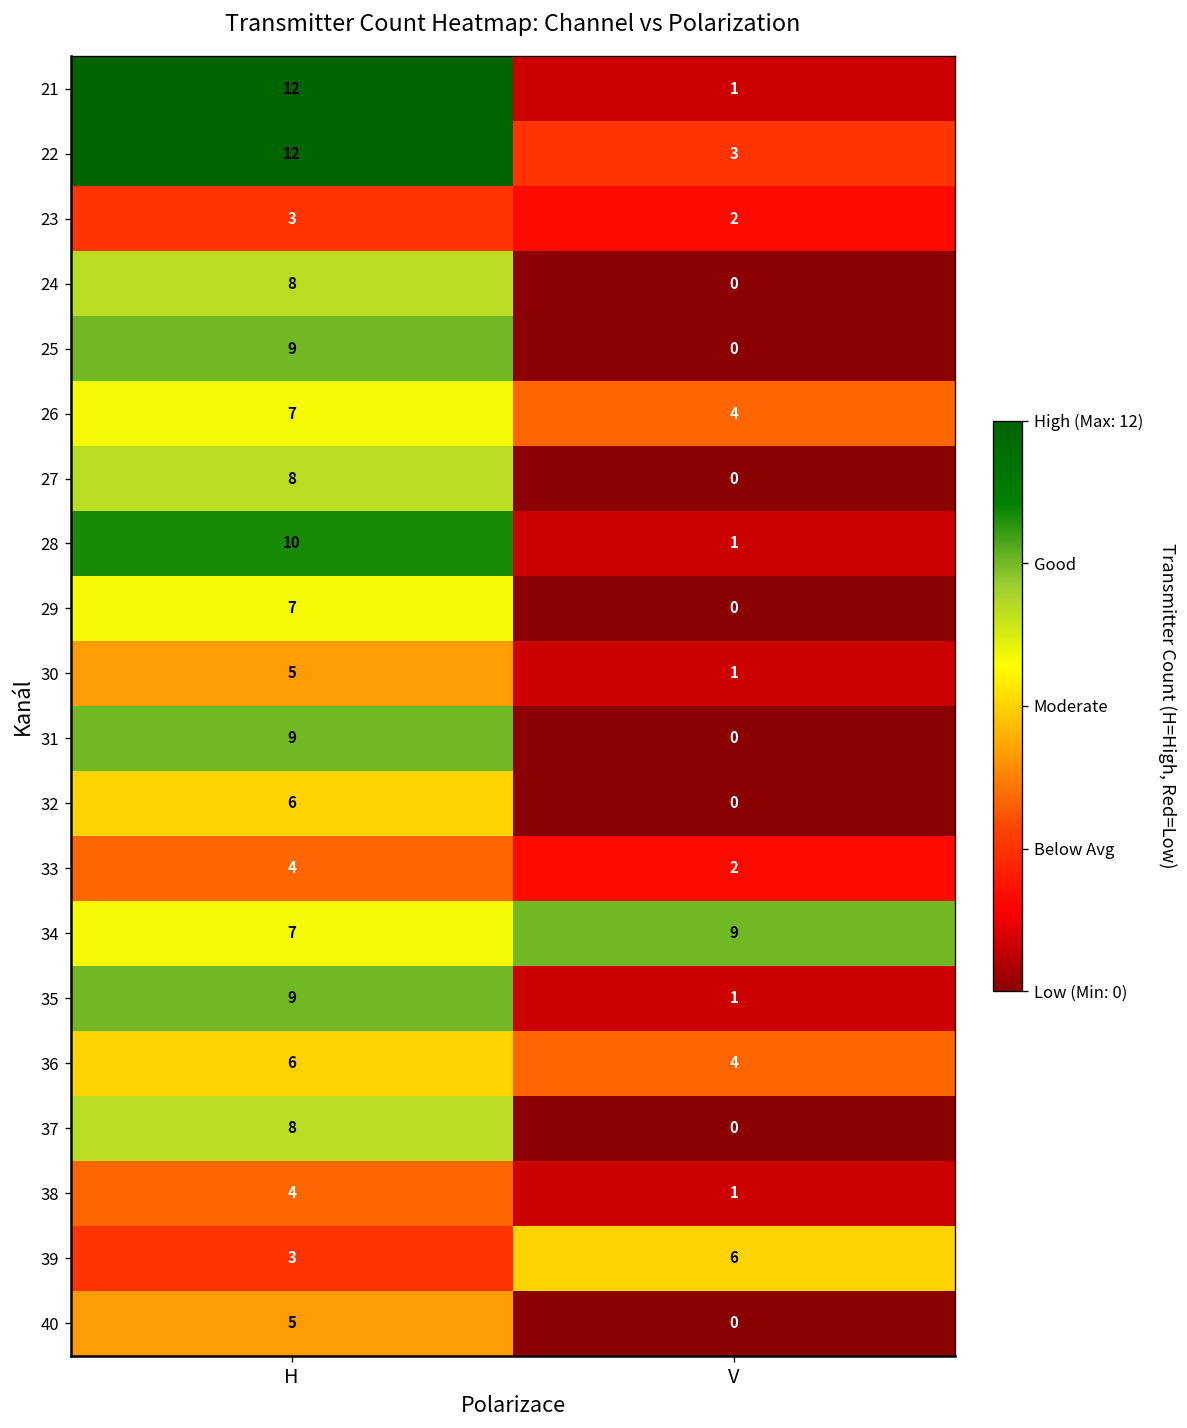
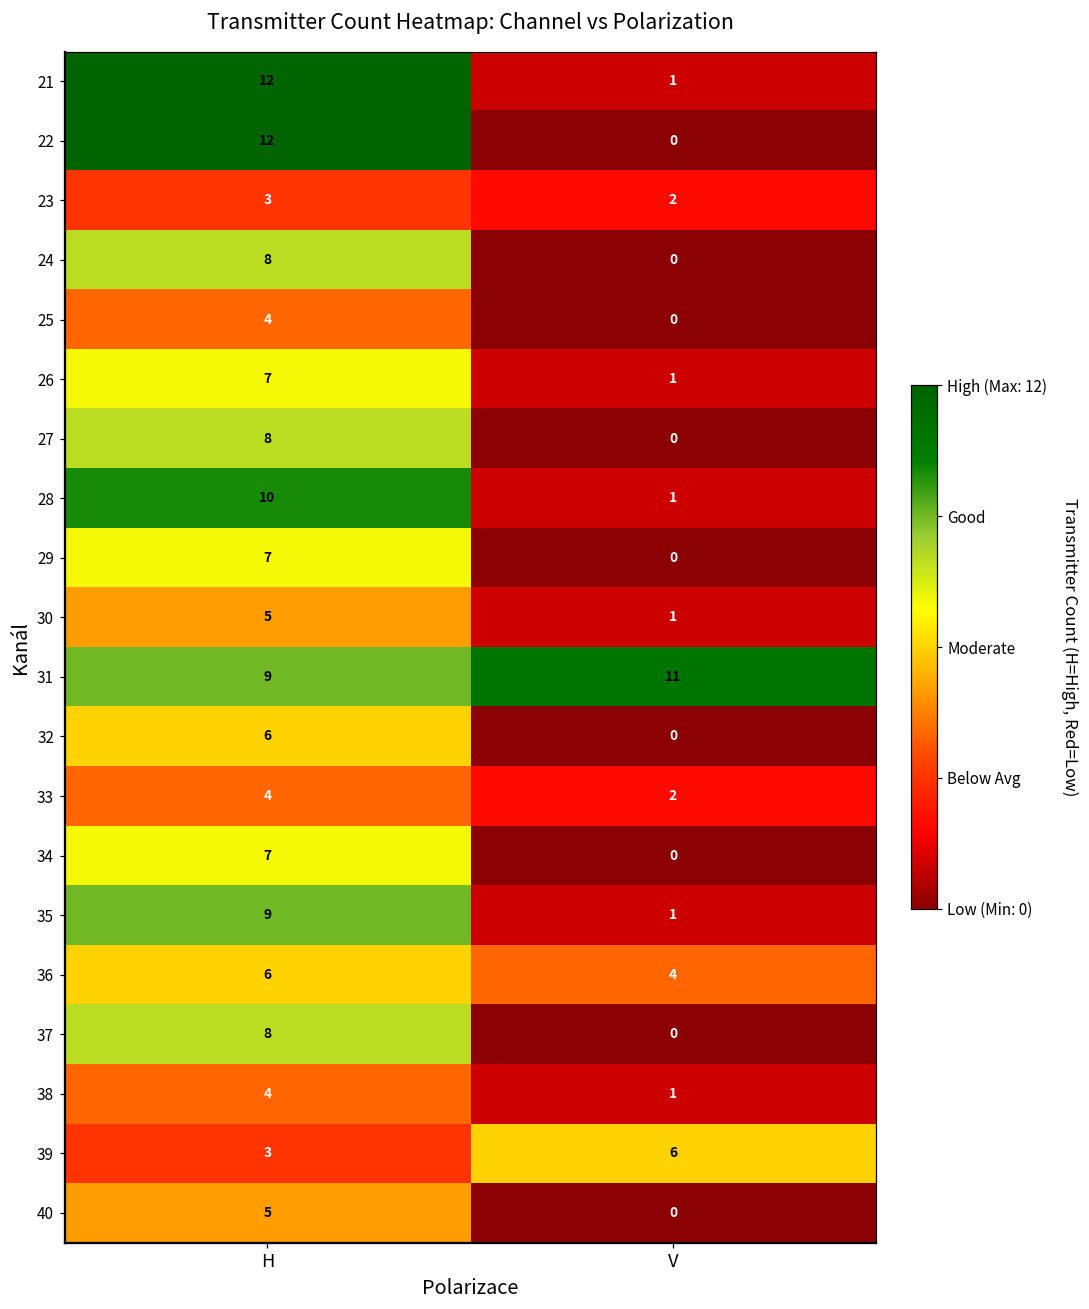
  {
    "21": {
      "H": 12,
      "V": 1
    },
    "22": {
      "H": 12,
-     "V": 3
+     "V": 0
    },
    "23": {
      "H": 3,
      "V": 2
    },
    "24": {
      "H": 8,
      "V": 0
    },
    "25": {
-     "H": 9,
+     "H": 4,
      "V": 0
    },
    "26": {
      "H": 7,
-     "V": 4
+     "V": 1
    },
    "27": {
      "H": 8,
      "V": 0
    },
    "28": {
      "H": 10,
      "V": 1
    },
    "29": {
      "H": 7,
      "V": 0
    },
    "30": {
      "H": 5,
      "V": 1
    },
    "31": {
      "H": 9,
-     "V": 0
+     "V": 11
    },
    "32": {
      "H": 6,
      "V": 0
    },
    "33": {
      "H": 4,
      "V": 2
    },
    "34": {
      "H": 7,
-     "V": 9
+     "V": 0
    },
    "35": {
      "H": 9,
      "V": 1
    },
    "36": {
      "H": 6,
      "V": 4
    },
    "37": {
      "H": 8,
      "V": 0
    },
    "38": {
      "H": 4,
      "V": 1
    },
    "39": {
      "H": 3,
      "V": 6
    },
    "40": {
      "H": 5,
      "V": 0
    }
  }
